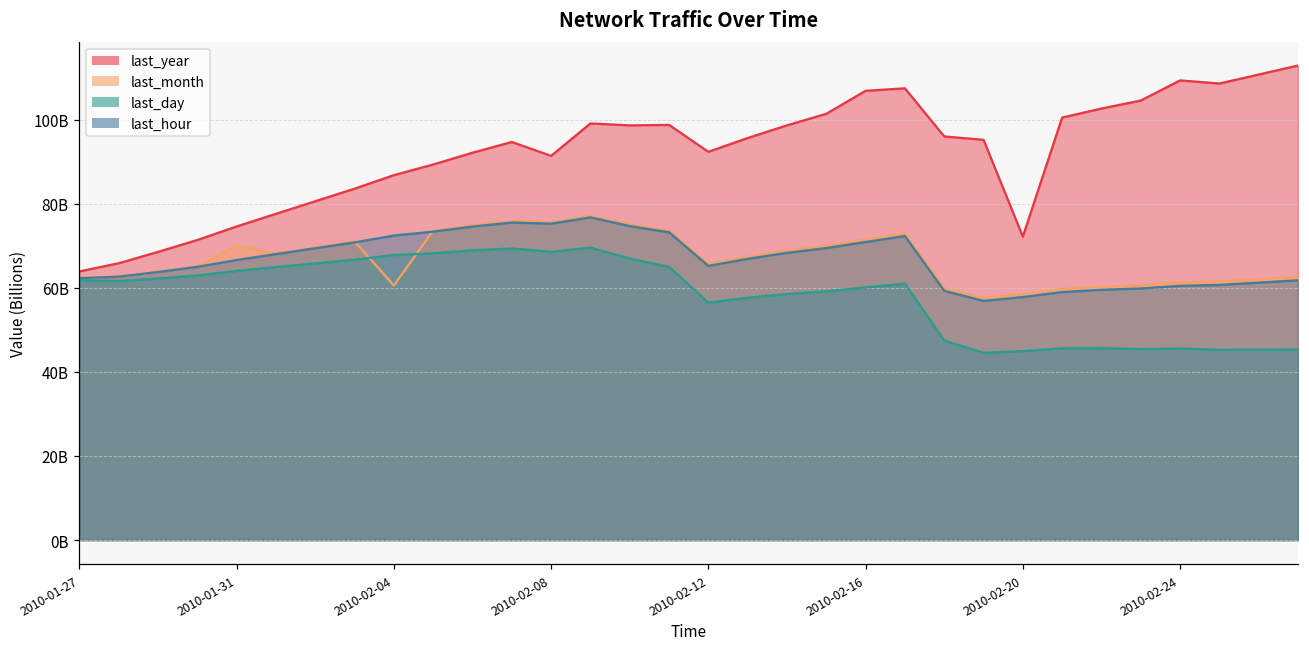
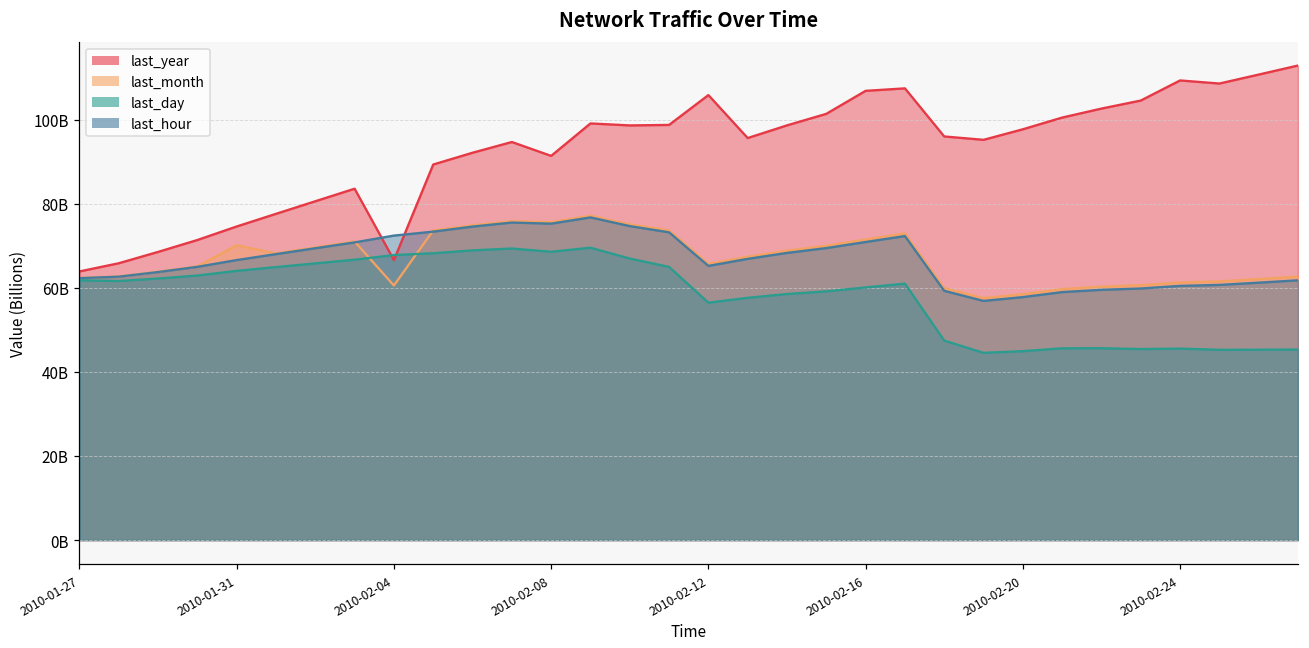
  {
    "last_year": {
      "2010-01-27": 64000000000,
      "2010-01-31": 75000000000,
-     "2010-02-04": 87000000000,
+     "2010-02-04": 67000000000,
      "2010-02-08": 91000000000,
-     "2010-02-12": 92000000000,
+     "2010-02-12": 106000000000,
      "2010-02-16": 107000000000,
-     "2010-02-20": 72000000000,
+     "2010-02-20": 98000000000,
      "2010-02-24": 109000000000
    },
    "last_month": {
      "2010-01-31": 70000000000,
      "2010-02-04": 61000000000,
      "2010-02-20": 58000000000,
      "2010-02-24": 61000000000
    }
  }
